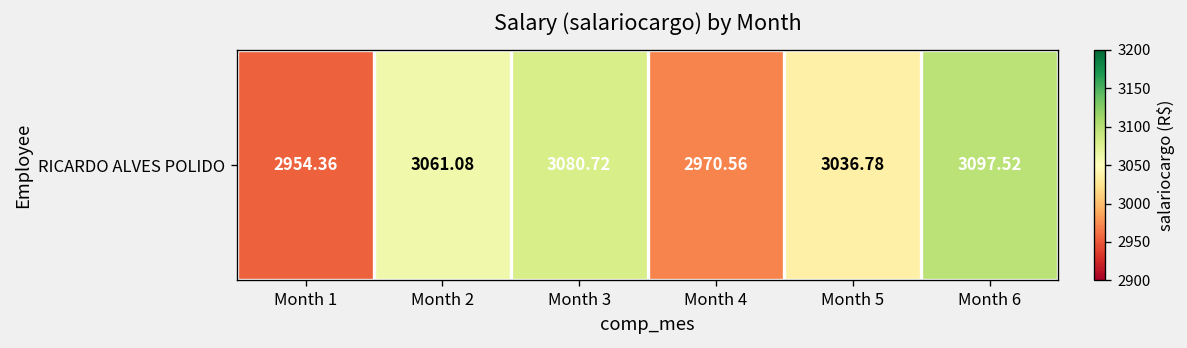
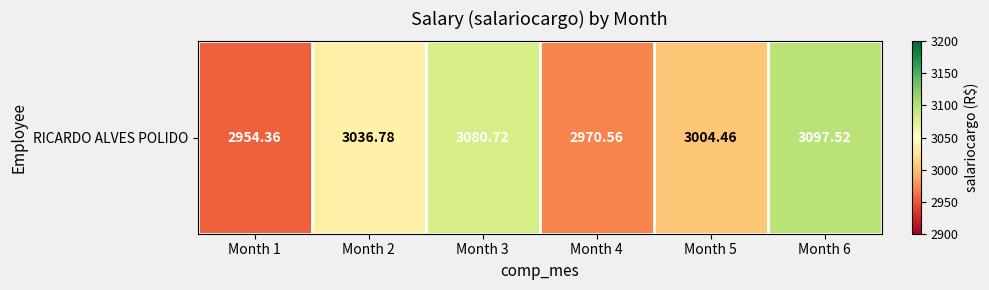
  {
    "RICARDO ALVES POLIDO": {
      "Month 1": 2954.36,
-     "Month 2": 3061.08,
+     "Month 2": 3036.78,
      "Month 3": 3080.72,
      "Month 4": 2970.56,
-     "Month 5": 3036.78,
+     "Month 5": 3004.46,
      "Month 6": 3097.52
    }
  }
